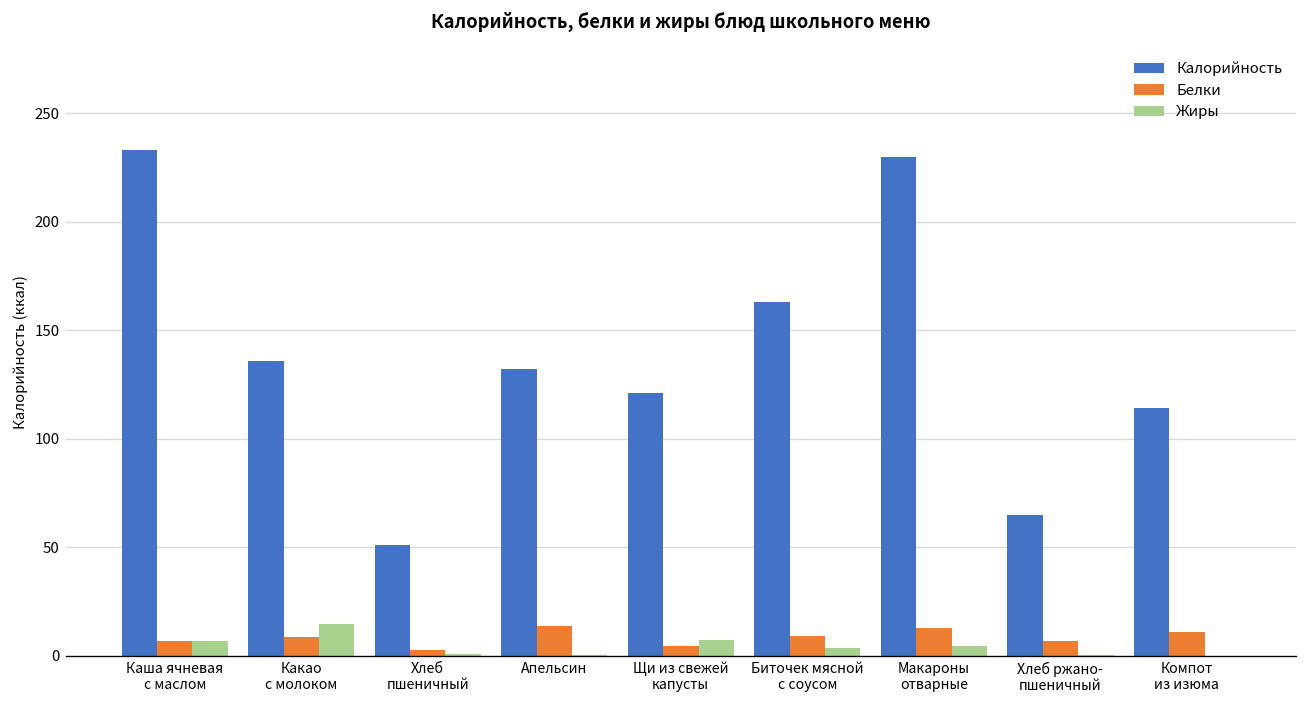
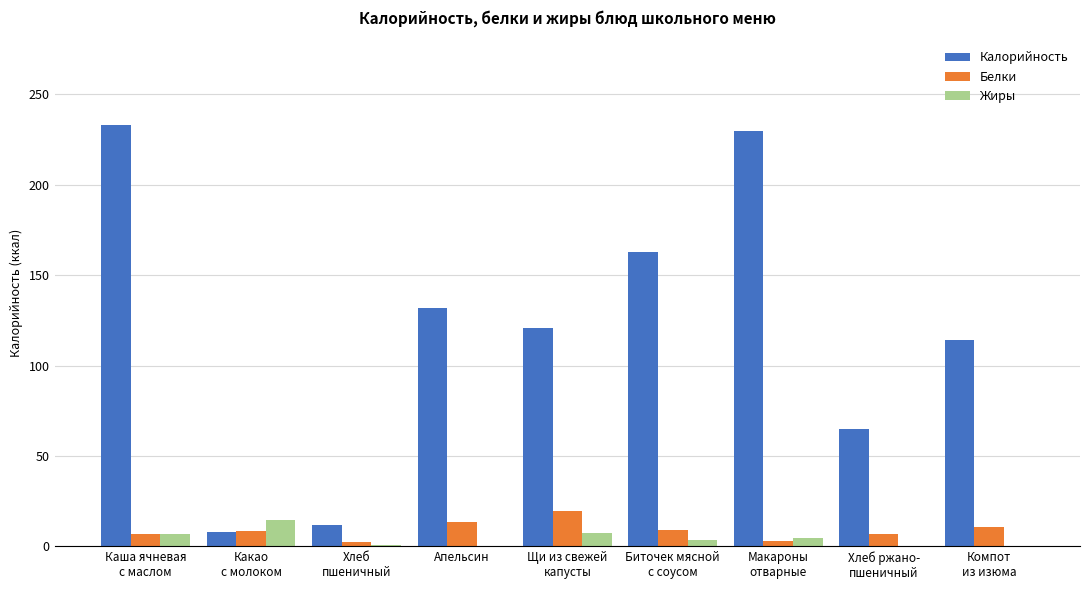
  {
    "Калорийность": {
      "Каша ячневая с маслом": 233,
-     "Какао с молоком": 136,
-     "Хлеб пшеничный": 51,
+     "Какао с молоком": 8,
+     "Хлеб пшеничный": 12,
      "Апельсин": 132,
      "Щи из свежей капусты": 121,
      "Биточек мясной с соусом": 163,
      "Макароны отварные": 230,
      "Хлеб ржано- пшеничный": 65,
      "Компот из изюма": 114
    },
    "Белки": {
      "Каша ячневая с маслом": 7,
      "Какао с молоком": 9,
      "Хлеб пшеничный": 3,
      "Апельсин": 14,
-     "Щи из свежей капусты": 5,
+     "Щи из свежей капусты": 19,
      "Биточек мясной с соусом": 9,
-     "Макароны отварные": 13,
+     "Макароны отварные": 3,
      "Хлеб ржано- пшеничный": 7,
      "Компот из изюма": 11
    },
    "Жиры": {
      "Каша ячневая с маслом": 7,
      "Какао с молоком": 15,
      "Щи из свежей капусты": 7,
      "Биточек мясной с соусом": 4,
      "Макароны отварные": 5,
      "Компот из изюма": 0
    }
  }
